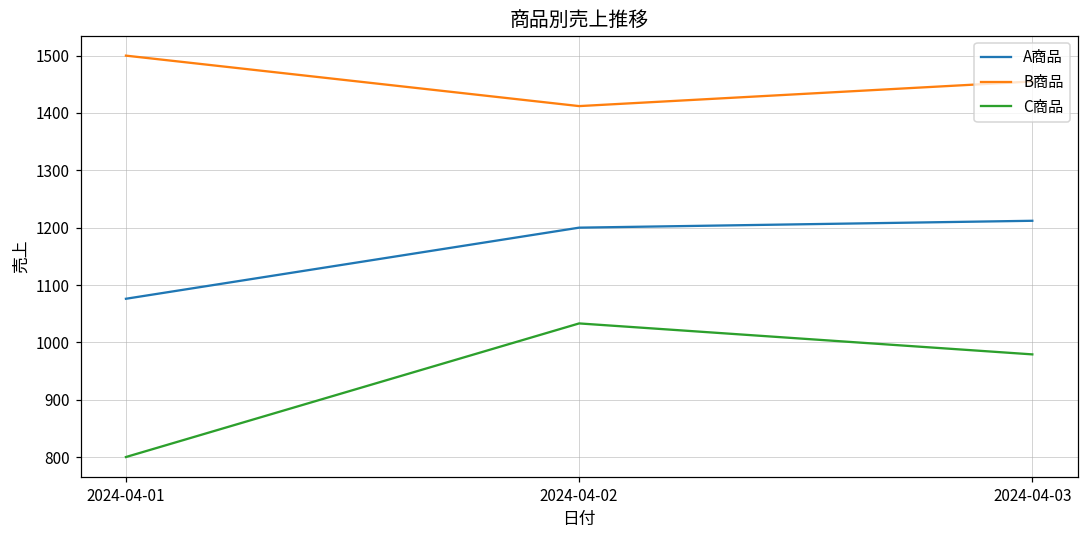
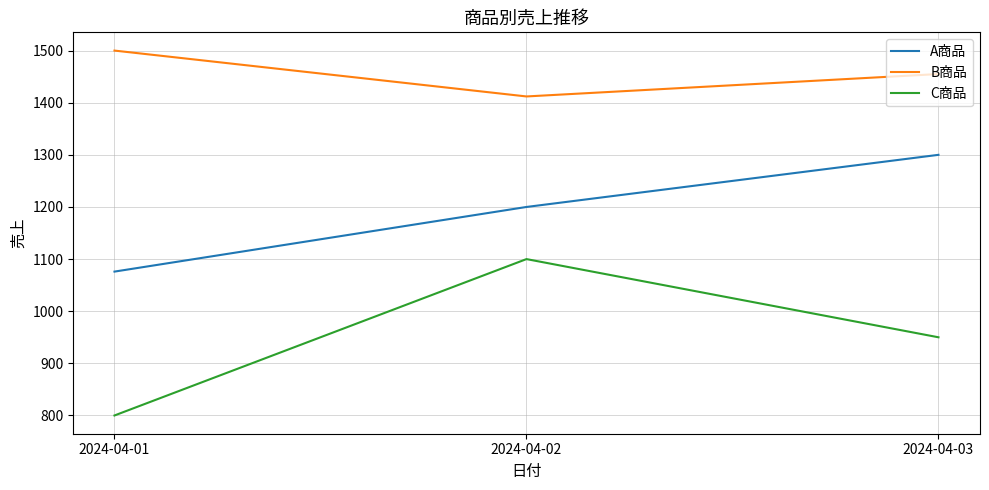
  {
    "A商品": {
      "2024-04-01": 1080,
      "2024-04-02": 1200,
-     "2024-04-03": 1210
+     "2024-04-03": 1300
    },
    "B商品": {
      "2024-04-01": 1500,
      "2024-04-02": 1410
    },
    "C商品": {
      "2024-04-01": 800,
-     "2024-04-02": 1030,
-     "2024-04-03": 980
+     "2024-04-02": 1100,
+     "2024-04-03": 950
    }
  }
